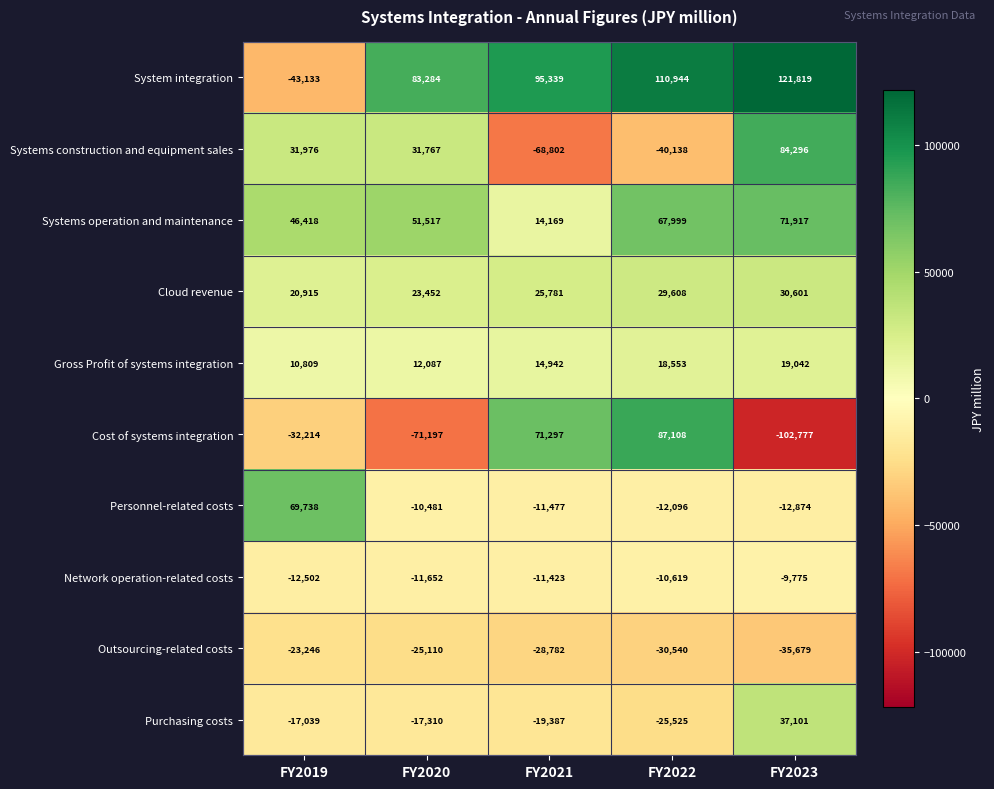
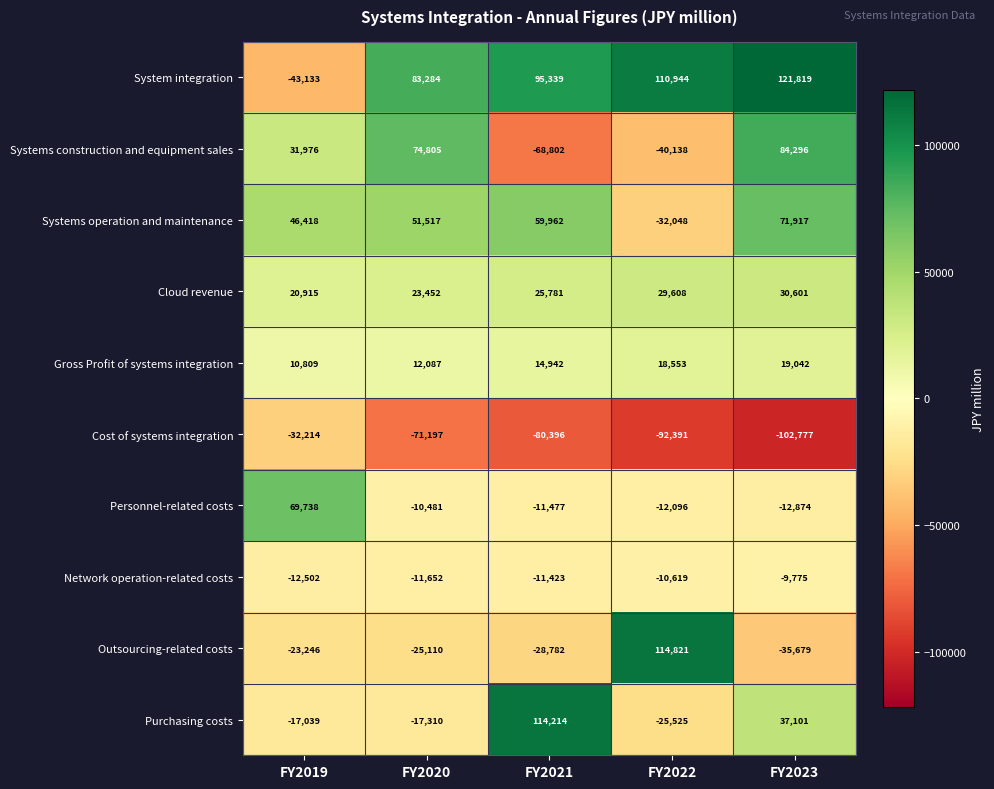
  {
    "System integration": {
      "FY2019": "-43,133",
      "FY2020": "83,284",
      "FY2021": "95,339",
      "FY2022": "110,944",
      "FY2023": "121,819"
    },
    "Systems construction and equipment sales": {
      "FY2019": "31,976",
-     "FY2020": "31,767",
+     "FY2020": "74,805",
      "FY2021": "-68,802",
      "FY2022": "-40,138",
      "FY2023": "84,296"
    },
    "Systems operation and maintenance": {
      "FY2019": "46,418",
      "FY2020": "51,517",
-     "FY2021": "14,169",
-     "FY2022": "67,999",
+     "FY2021": "59,962",
+     "FY2022": "-32,048",
      "FY2023": "71,917"
    },
    "Cloud revenue": {
      "FY2019": "20,915",
      "FY2020": "23,452",
      "FY2021": "25,781",
      "FY2022": "29,608",
      "FY2023": "30,601"
    },
    "Gross Profit of systems integration": {
      "FY2019": "10,809",
      "FY2020": "12,087",
      "FY2021": "14,942",
      "FY2022": "18,553",
      "FY2023": "19,042"
    },
    "Cost of systems integration": {
      "FY2019": "-32,214",
      "FY2020": "-71,197",
-     "FY2021": "71,297",
-     "FY2022": "87,108",
+     "FY2021": "-80,396",
+     "FY2022": "-92,391",
      "FY2023": "-102,777"
    },
    "Personnel-related costs": {
      "FY2019": "69,738",
      "FY2020": "-10,481",
      "FY2021": "-11,477",
      "FY2022": "-12,096",
      "FY2023": "-12,874"
    },
    "Network operation-related costs": {
      "FY2019": "-12,502",
      "FY2020": "-11,652",
      "FY2021": "-11,423",
      "FY2022": "-10,619",
      "FY2023": "-9,775"
    },
    "Outsourcing-related costs": {
      "FY2019": "-23,246",
      "FY2020": "-25,110",
      "FY2021": "-28,782",
-     "FY2022": "-30,540",
+     "FY2022": "114,821",
      "FY2023": "-35,679"
    },
    "Purchasing costs": {
      "FY2019": "-17,039",
      "FY2020": "-17,310",
-     "FY2021": "-19,387",
+     "FY2021": "114,214",
      "FY2022": "-25,525",
      "FY2023": "37,101"
    }
  }
